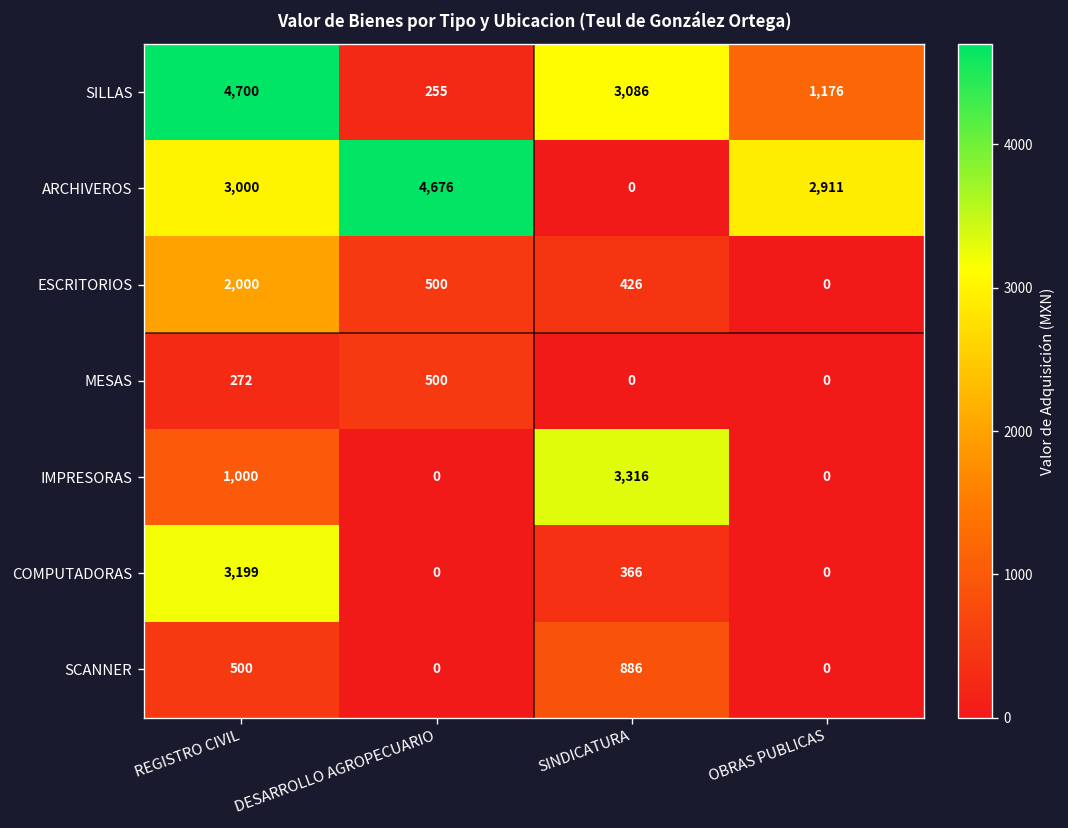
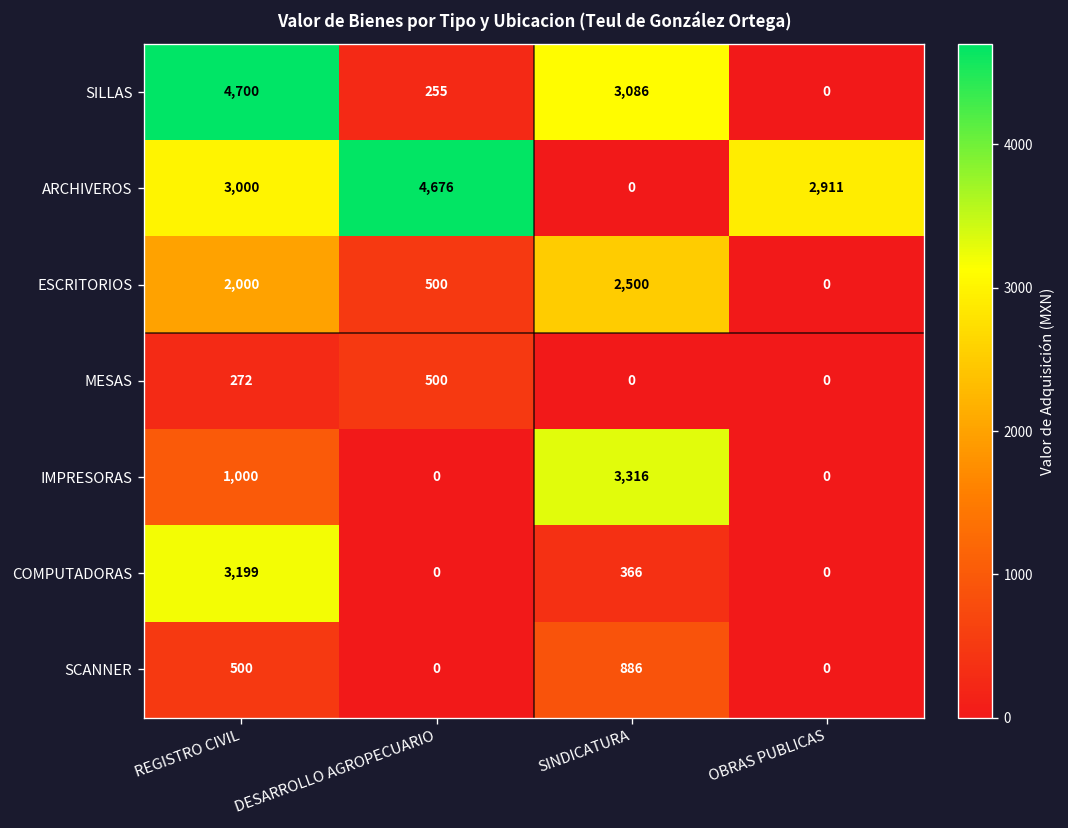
  {
    "SILLAS": {
      "REGISTRO CIVIL": "4,700",
      "DESARROLLO AGROPECUARIO": "255",
      "SINDICATURA": "3,086",
-     "OBRAS PUBLICAS": "1,176"
+     "OBRAS PUBLICAS": "0"
    },
    "ARCHIVEROS": {
      "REGISTRO CIVIL": "3,000",
      "DESARROLLO AGROPECUARIO": "4,676",
      "SINDICATURA": "0",
      "OBRAS PUBLICAS": "2,911"
    },
    "ESCRITORIOS": {
      "REGISTRO CIVIL": "2,000",
      "DESARROLLO AGROPECUARIO": "500",
-     "SINDICATURA": "426",
+     "SINDICATURA": "2,500",
      "OBRAS PUBLICAS": "0"
    },
    "MESAS": {
      "REGISTRO CIVIL": "272",
      "DESARROLLO AGROPECUARIO": "500",
      "SINDICATURA": "0",
      "OBRAS PUBLICAS": "0"
    },
    "IMPRESORAS": {
      "REGISTRO CIVIL": "1,000",
      "DESARROLLO AGROPECUARIO": "0",
      "SINDICATURA": "3,316",
      "OBRAS PUBLICAS": "0"
    },
    "COMPUTADORAS": {
      "REGISTRO CIVIL": "3,199",
      "DESARROLLO AGROPECUARIO": "0",
      "SINDICATURA": "366",
      "OBRAS PUBLICAS": "0"
    },
    "SCANNER": {
      "REGISTRO CIVIL": "500",
      "DESARROLLO AGROPECUARIO": "0",
      "SINDICATURA": "886",
      "OBRAS PUBLICAS": "0"
    }
  }
